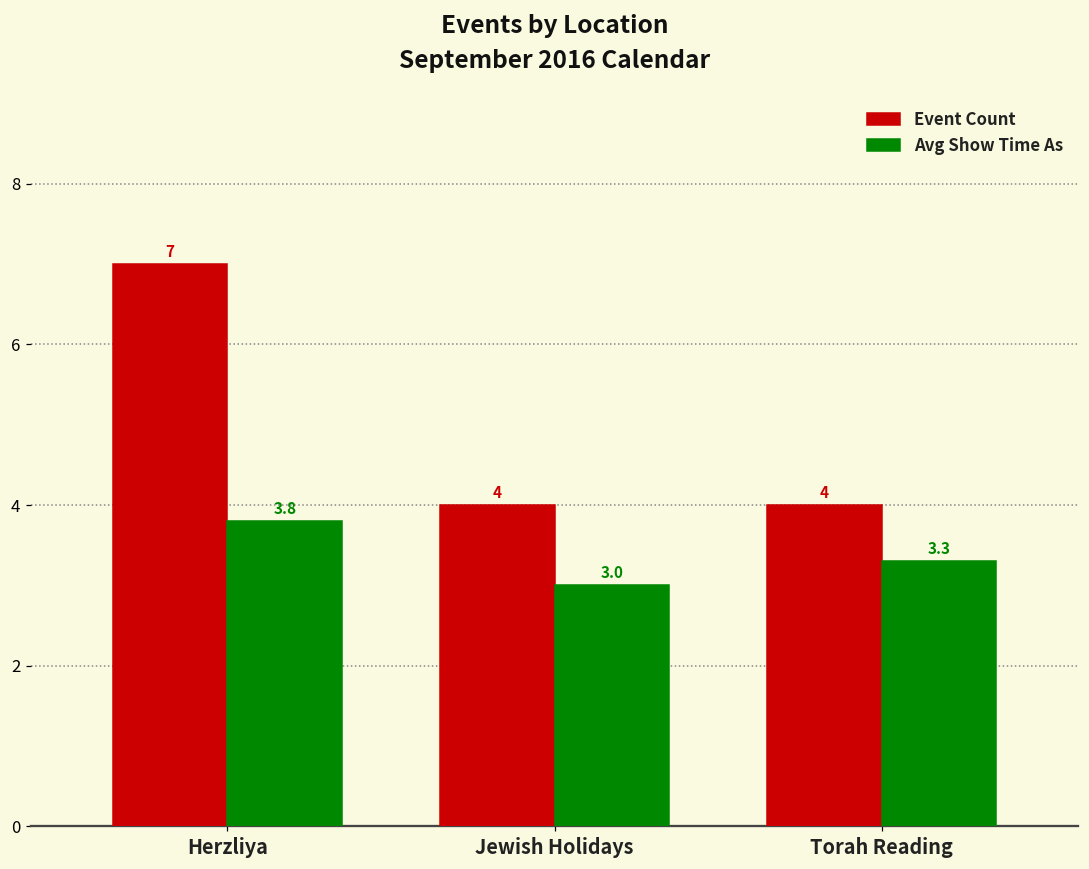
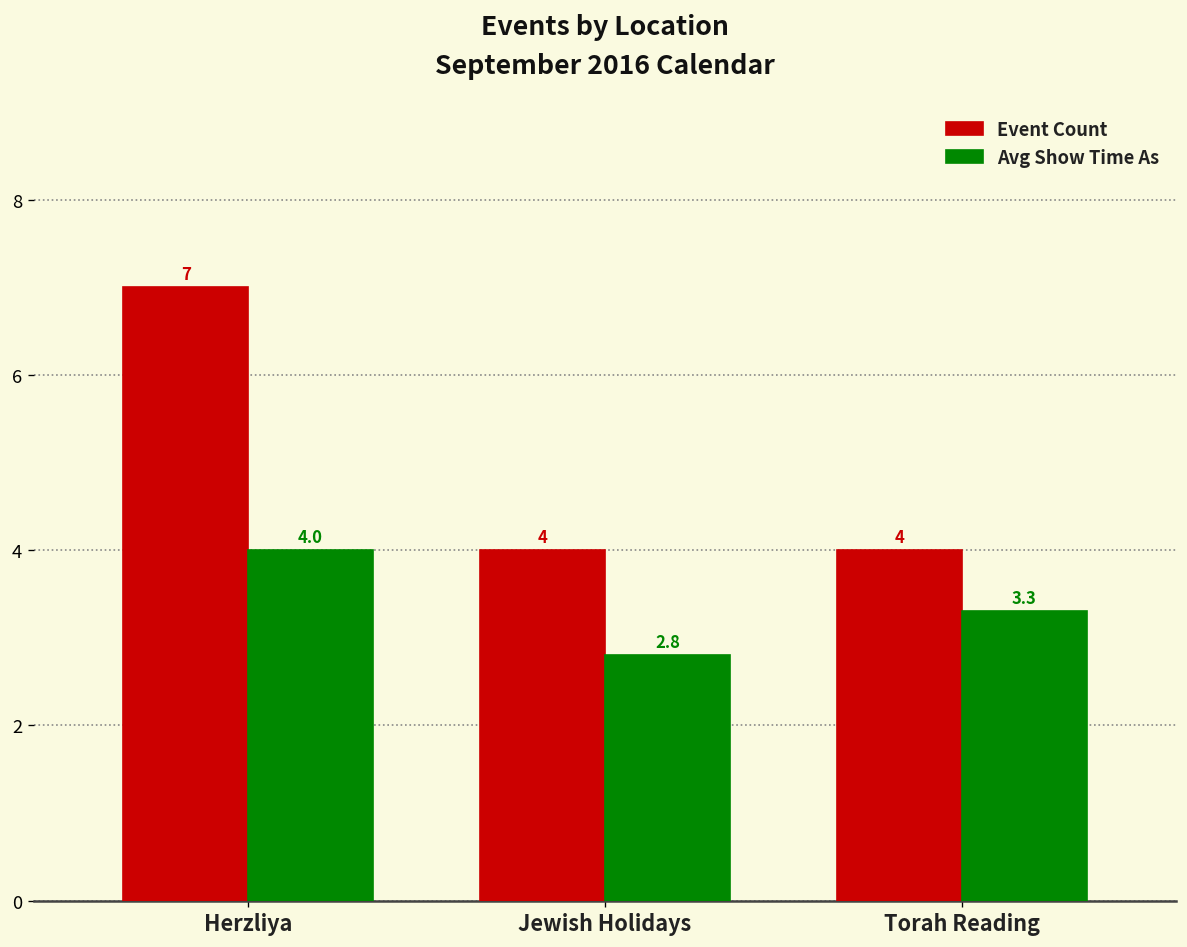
  {
    "Event Count": {
      "Herzliya": 7,
      "Jewish Holidays": 4,
      "Torah Reading": 4
    },
    "Avg Show Time As": {
-     "Herzliya": 3.8,
-     "Jewish Holidays": 3.0,
+     "Herzliya": 4.0,
+     "Jewish Holidays": 2.8,
      "Torah Reading": 3.3
    }
  }
